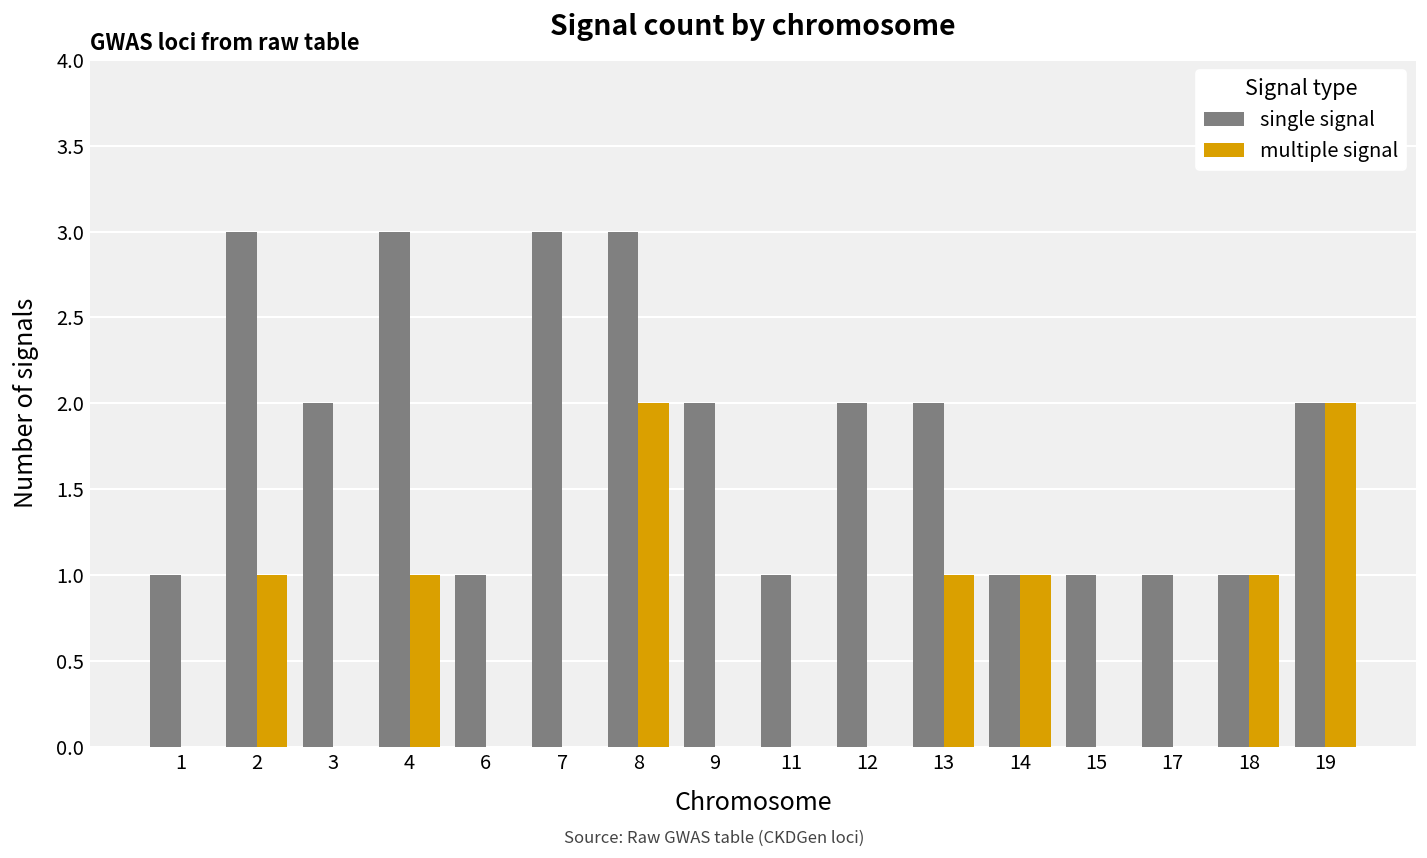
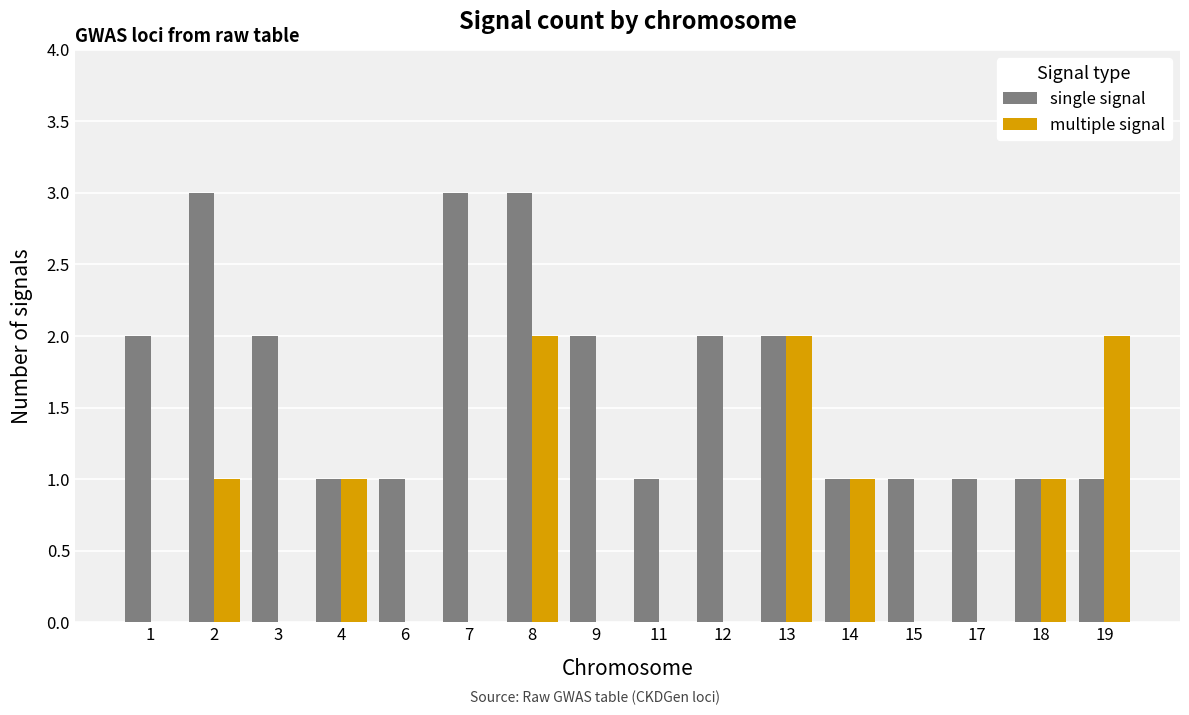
  {
    "single signal": {
-     "1": 1,
+     "1": 2,
      "2": 3,
      "3": 2,
-     "4": 3,
+     "4": 1,
      "6": 1,
      "7": 3,
      "8": 3,
      "9": 2,
      "11": 1,
      "12": 2,
      "13": 2,
      "14": 1,
      "15": 1,
      "17": 1,
      "18": 1,
-     "19": 2
+     "19": 1
    },
    "multiple signal": {
      "1": 0,
      "2": 1,
      "3": 0,
      "4": 1,
      "6": 0,
      "7": 0,
      "8": 2,
      "9": 0,
      "11": 0,
      "12": 0,
-     "13": 1,
+     "13": 2,
      "14": 1,
      "15": 0,
      "17": 0,
      "18": 1,
      "19": 2
    }
  }
